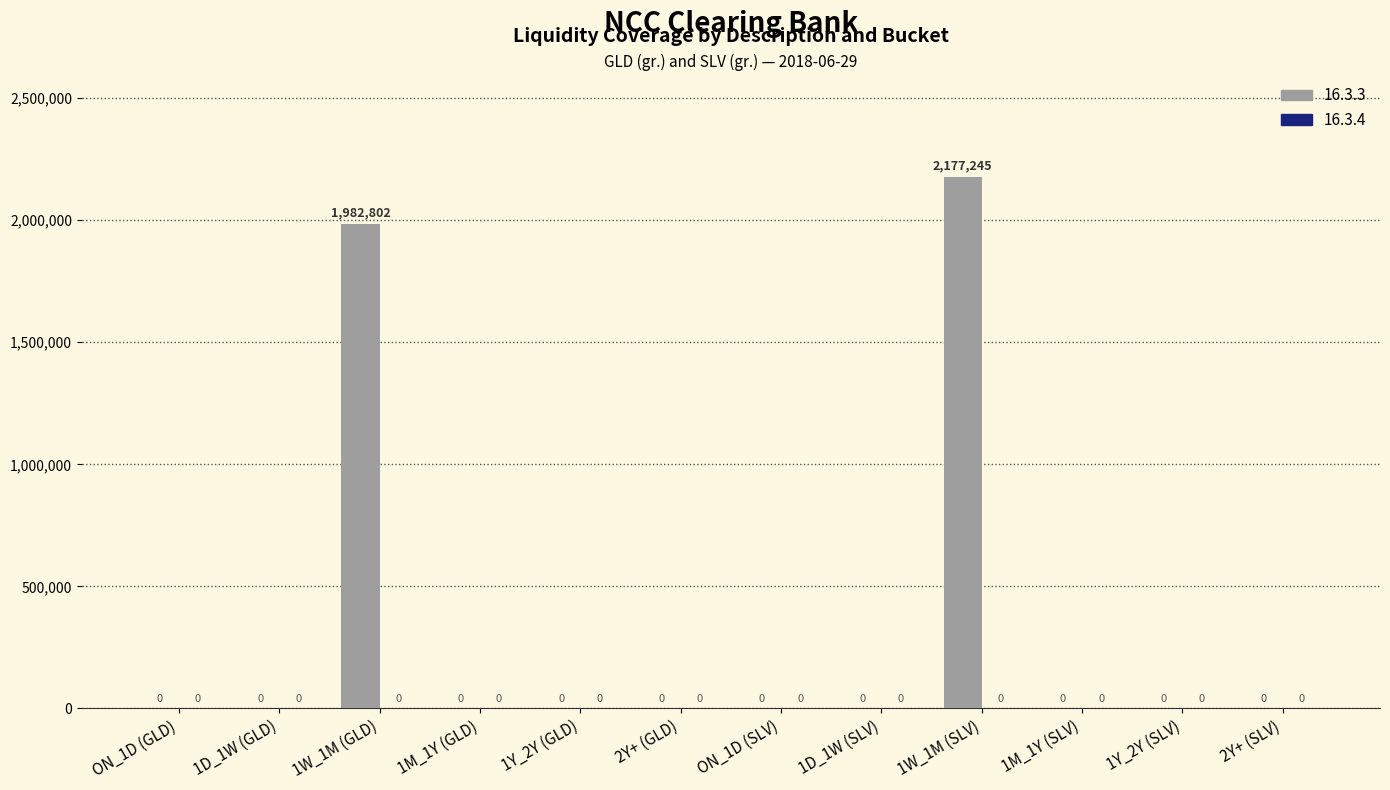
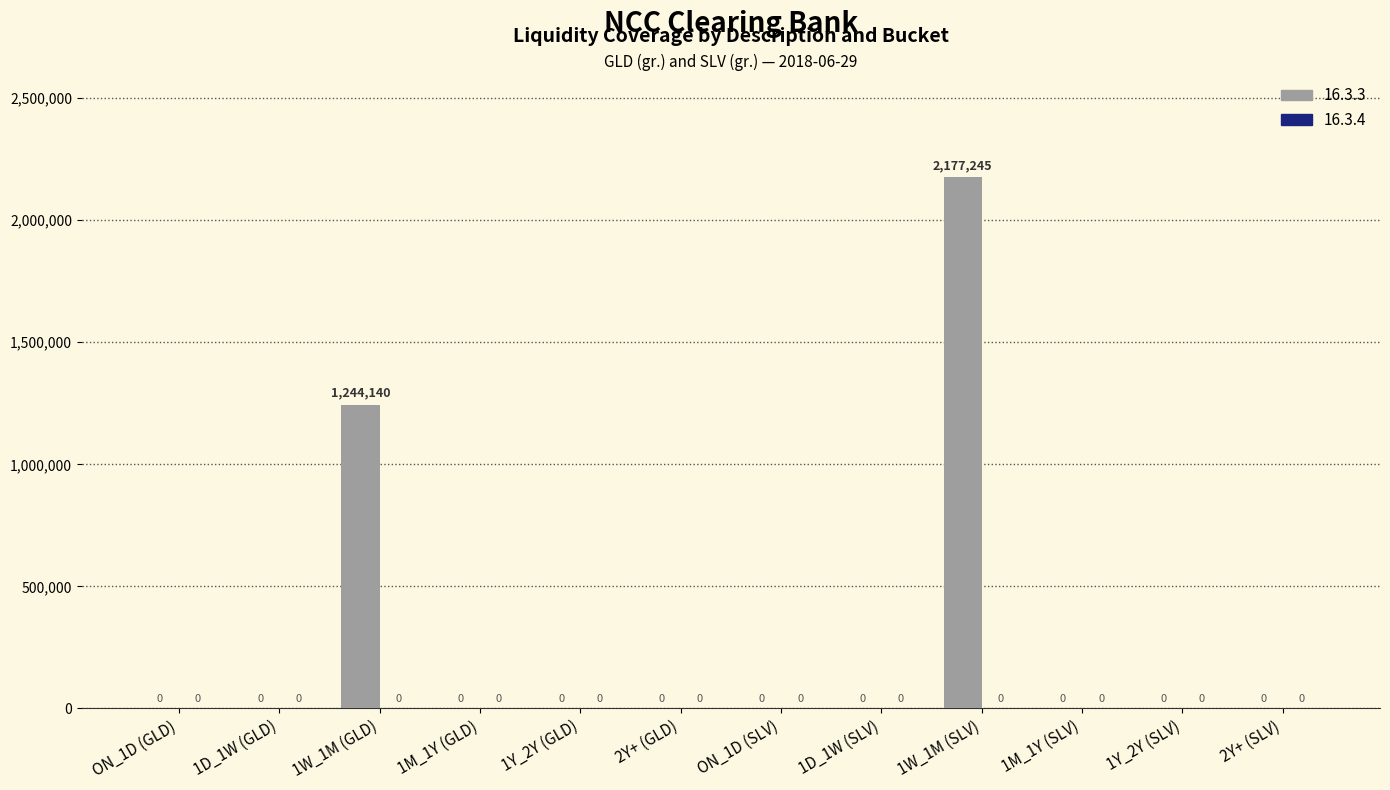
  {
    "16.3.3": {
      "ON_1D (GLD)": "0",
      "1D_1W (GLD)": "0",
-     "1W_1M (GLD)": "1,982,802",
+     "1W_1M (GLD)": "1,244,140",
      "1M_1Y (GLD)": "0",
      "1Y_2Y (GLD)": "0",
      "2Y+ (GLD)": "0",
      "ON_1D (SLV)": "0",
      "1D_1W (SLV)": "0",
      "1W_1M (SLV)": "2,177,245",
      "1M_1Y (SLV)": "0",
      "1Y_2Y (SLV)": "0",
      "2Y+ (SLV)": "0"
    },
    "16.3.4": {
      "ON_1D (GLD)": "0",
      "1D_1W (GLD)": "0",
      "1W_1M (GLD)": "0",
      "1M_1Y (GLD)": "0",
      "1Y_2Y (GLD)": "0",
      "2Y+ (GLD)": "0",
      "ON_1D (SLV)": "0",
      "1D_1W (SLV)": "0",
      "1W_1M (SLV)": "0",
      "1M_1Y (SLV)": "0",
      "1Y_2Y (SLV)": "0",
      "2Y+ (SLV)": "0"
    }
  }
